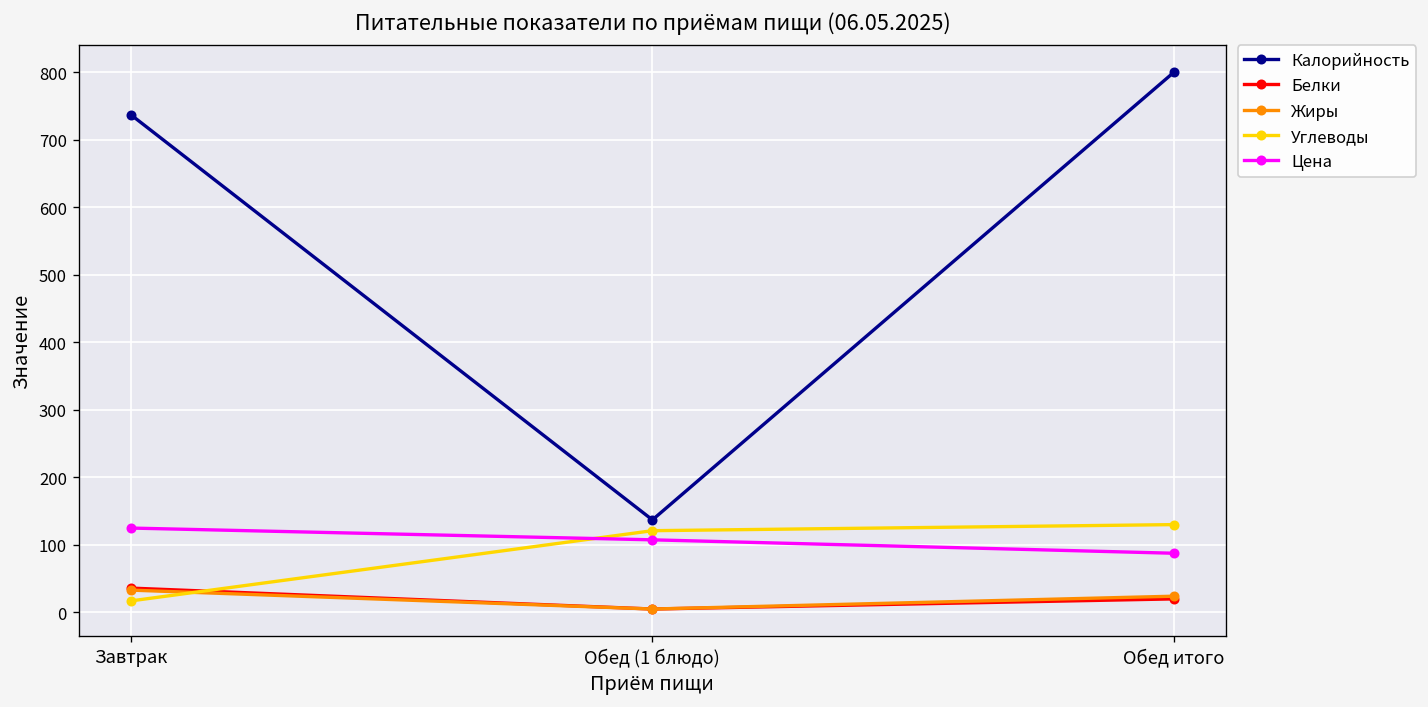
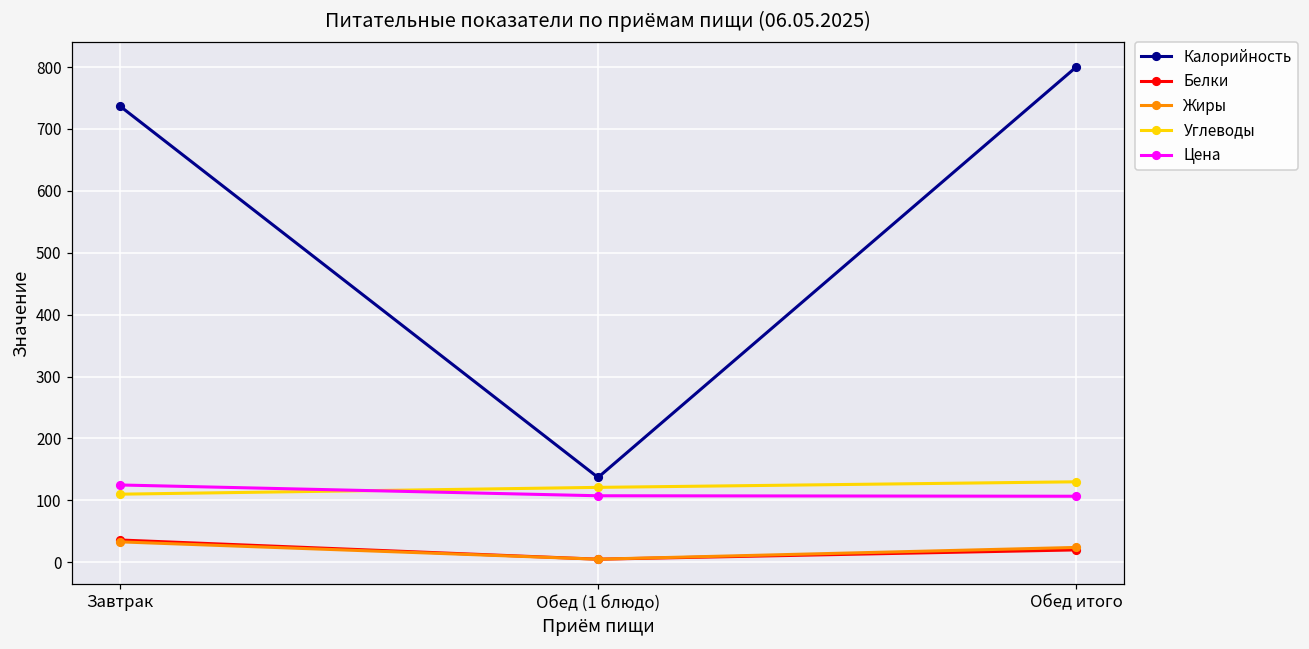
  {
    "Калорийность": {
      "Завтрак": 740,
      "Обед (1 блюдо)": 140,
      "Обед итого": 800
    },
    "Углеводы": {
-     "Завтрак": 20,
+     "Завтрак": 110,
      "Обед (1 блюдо)": 120,
      "Обед итого": 130
    },
    "Цена": {
      "Завтрак": 120,
      "Обед (1 блюдо)": 110,
-     "Обед итого": 90
+     "Обед итого": 110
    }
  }
